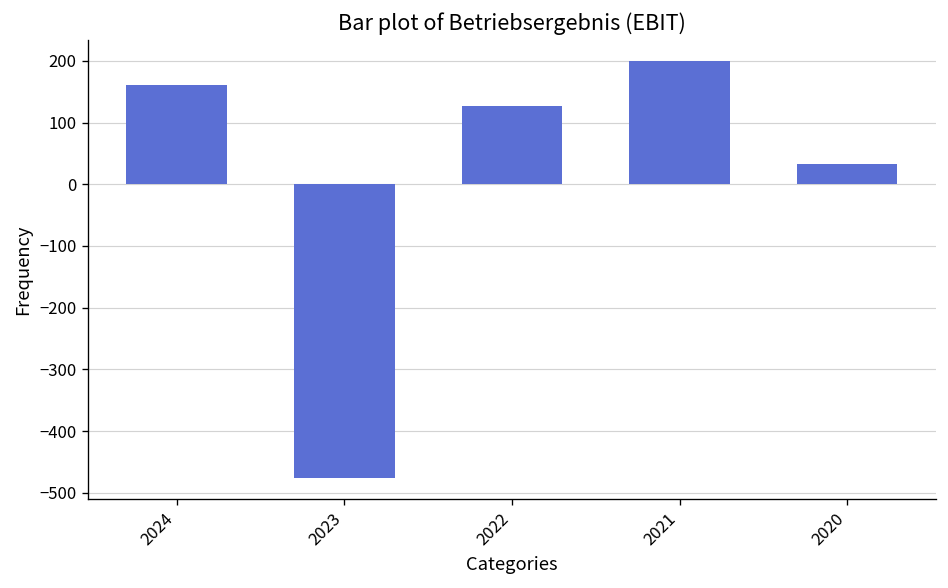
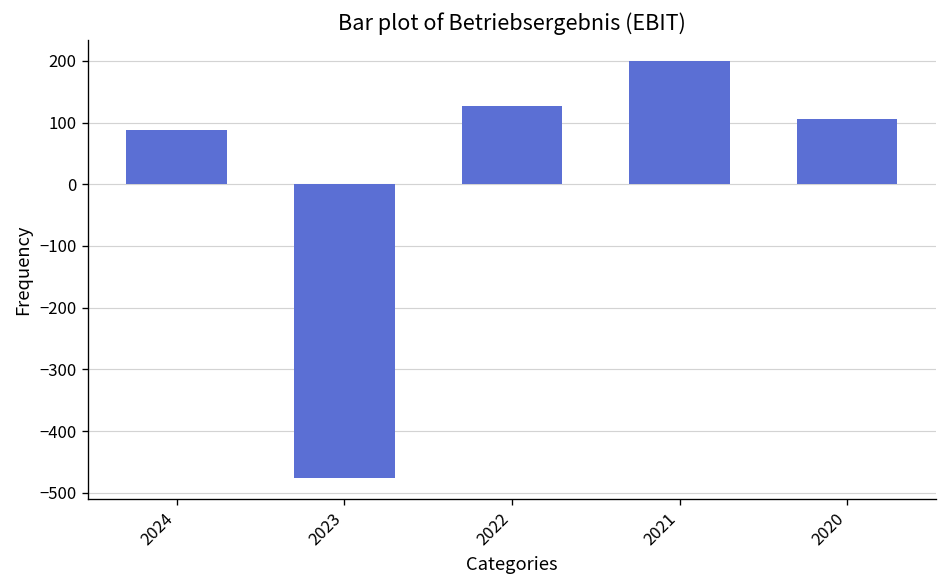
  {
-   "2024": 160,
+   "2024": 90,
    "2023": -480,
    "2022": 130,
    "2021": 200,
-   "2020": 30
+   "2020": 110
  }
